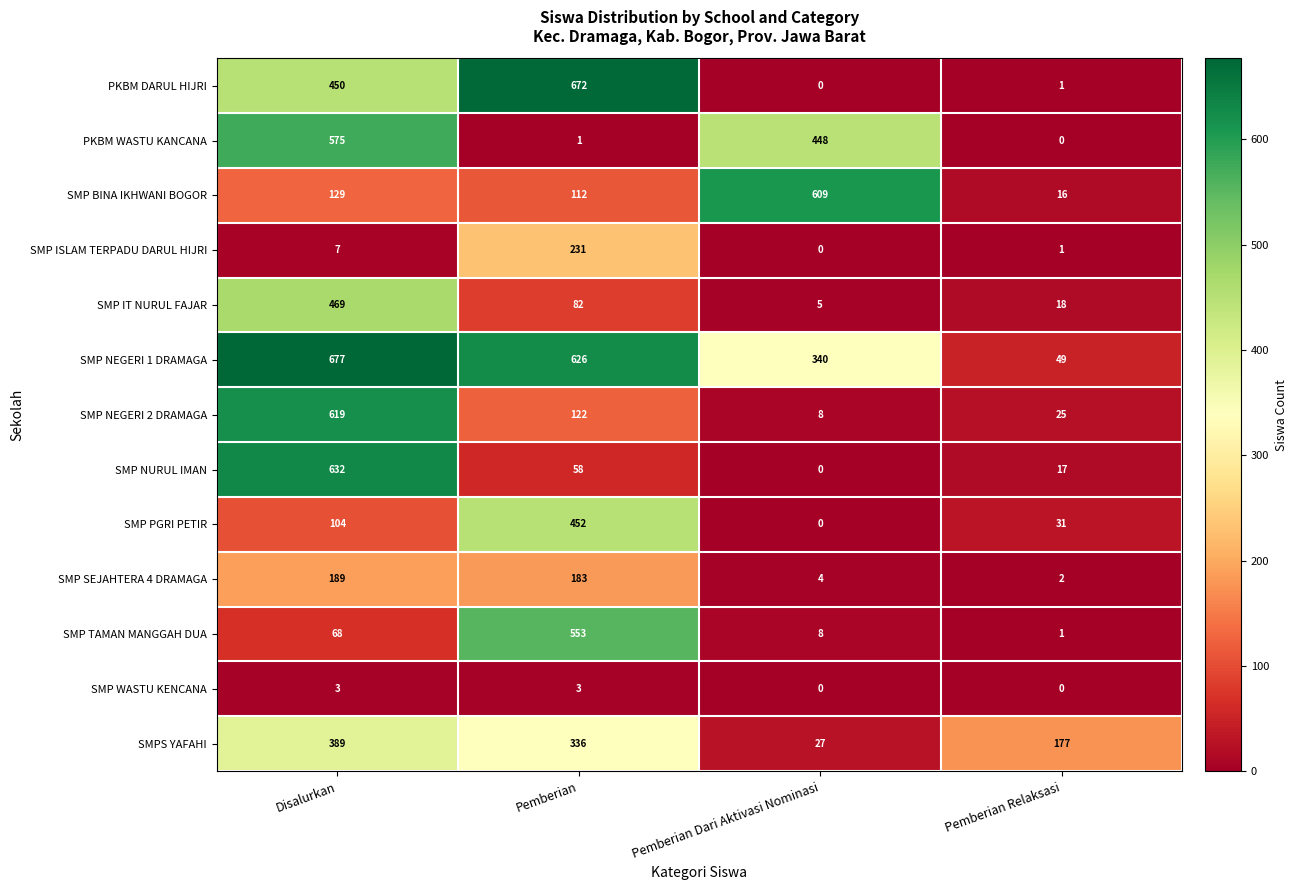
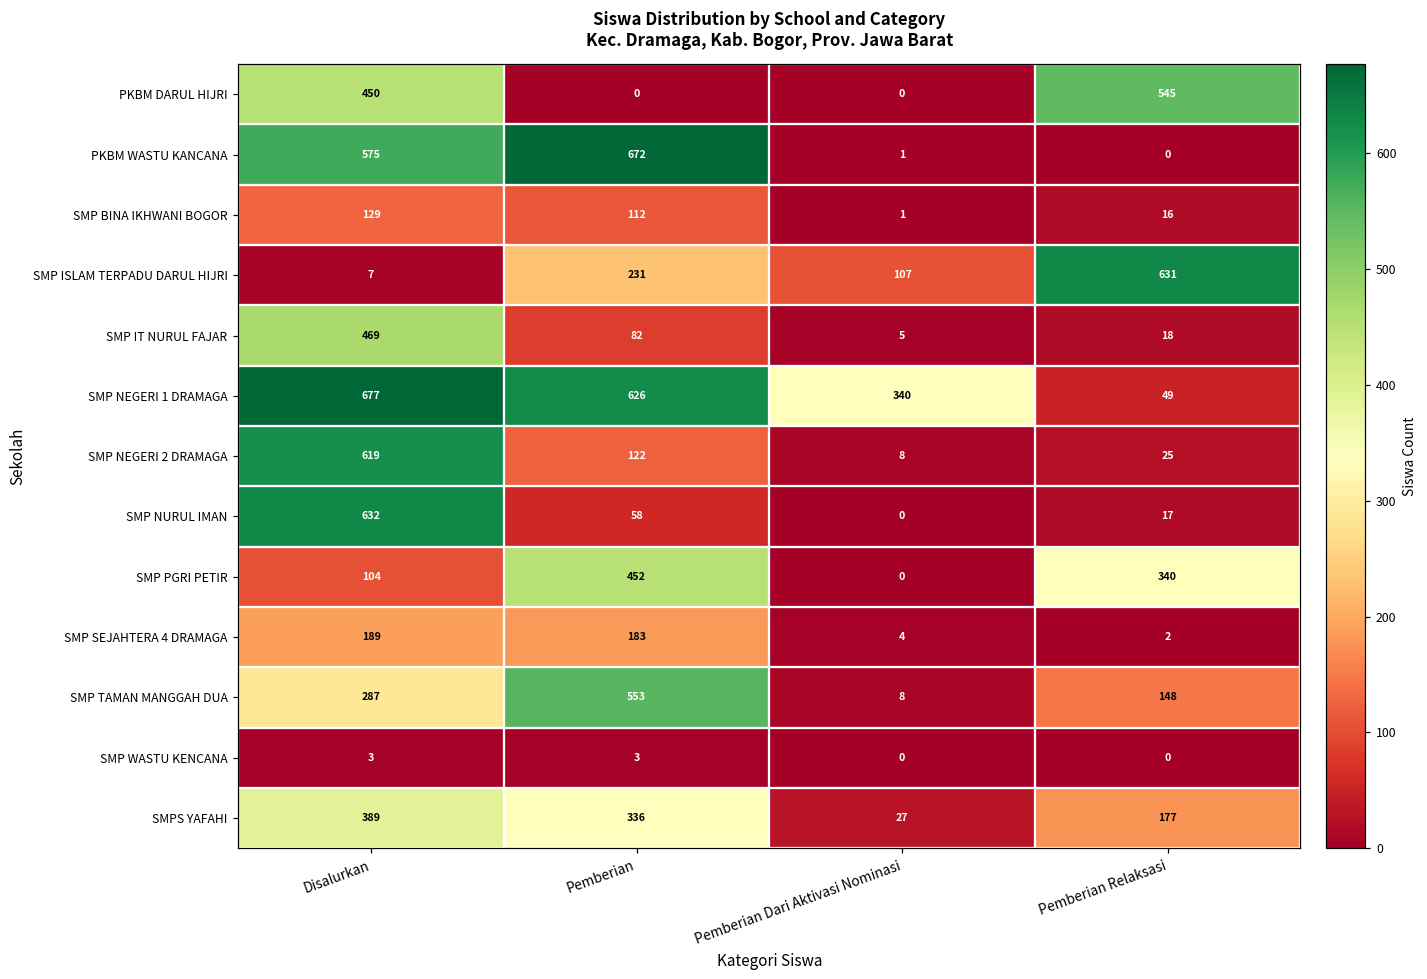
  {
    "PKBM DARUL HIJRI": {
      "Disalurkan": 450,
-     "Pemberian": 672,
+     "Pemberian": 0,
      "Pemberian Dari Aktivasi Nominasi": 0,
-     "Pemberian Relaksasi": 1
+     "Pemberian Relaksasi": 545
    },
    "PKBM WASTU KANCANA": {
      "Disalurkan": 575,
-     "Pemberian": 1,
-     "Pemberian Dari Aktivasi Nominasi": 448,
+     "Pemberian": 672,
+     "Pemberian Dari Aktivasi Nominasi": 1,
      "Pemberian Relaksasi": 0
    },
    "SMP BINA IKHWANI BOGOR": {
      "Disalurkan": 129,
      "Pemberian": 112,
-     "Pemberian Dari Aktivasi Nominasi": 609,
+     "Pemberian Dari Aktivasi Nominasi": 1,
      "Pemberian Relaksasi": 16
    },
    "SMP ISLAM TERPADU DARUL HIJRI": {
      "Disalurkan": 7,
      "Pemberian": 231,
-     "Pemberian Dari Aktivasi Nominasi": 0,
-     "Pemberian Relaksasi": 1
+     "Pemberian Dari Aktivasi Nominasi": 107,
+     "Pemberian Relaksasi": 631
    },
    "SMP IT NURUL FAJAR": {
      "Disalurkan": 469,
      "Pemberian": 82,
      "Pemberian Dari Aktivasi Nominasi": 5,
      "Pemberian Relaksasi": 18
    },
    "SMP NEGERI 1 DRAMAGA": {
      "Disalurkan": 677,
      "Pemberian": 626,
      "Pemberian Dari Aktivasi Nominasi": 340,
      "Pemberian Relaksasi": 49
    },
    "SMP NEGERI 2 DRAMAGA": {
      "Disalurkan": 619,
      "Pemberian": 122,
      "Pemberian Dari Aktivasi Nominasi": 8,
      "Pemberian Relaksasi": 25
    },
    "SMP NURUL IMAN": {
      "Disalurkan": 632,
      "Pemberian": 58,
      "Pemberian Dari Aktivasi Nominasi": 0,
      "Pemberian Relaksasi": 17
    },
    "SMP PGRI PETIR": {
      "Disalurkan": 104,
      "Pemberian": 452,
      "Pemberian Dari Aktivasi Nominasi": 0,
-     "Pemberian Relaksasi": 31
+     "Pemberian Relaksasi": 340
    },
    "SMP SEJAHTERA 4 DRAMAGA": {
      "Disalurkan": 189,
      "Pemberian": 183,
      "Pemberian Dari Aktivasi Nominasi": 4,
      "Pemberian Relaksasi": 2
    },
    "SMP TAMAN MANGGAH DUA": {
-     "Disalurkan": 68,
+     "Disalurkan": 287,
      "Pemberian": 553,
      "Pemberian Dari Aktivasi Nominasi": 8,
-     "Pemberian Relaksasi": 1
+     "Pemberian Relaksasi": 148
    },
    "SMP WASTU KENCANA": {
      "Disalurkan": 3,
      "Pemberian": 3,
      "Pemberian Dari Aktivasi Nominasi": 0,
      "Pemberian Relaksasi": 0
    },
    "SMPS YAFAHI": {
      "Disalurkan": 389,
      "Pemberian": 336,
      "Pemberian Dari Aktivasi Nominasi": 27,
      "Pemberian Relaksasi": 177
    }
  }
